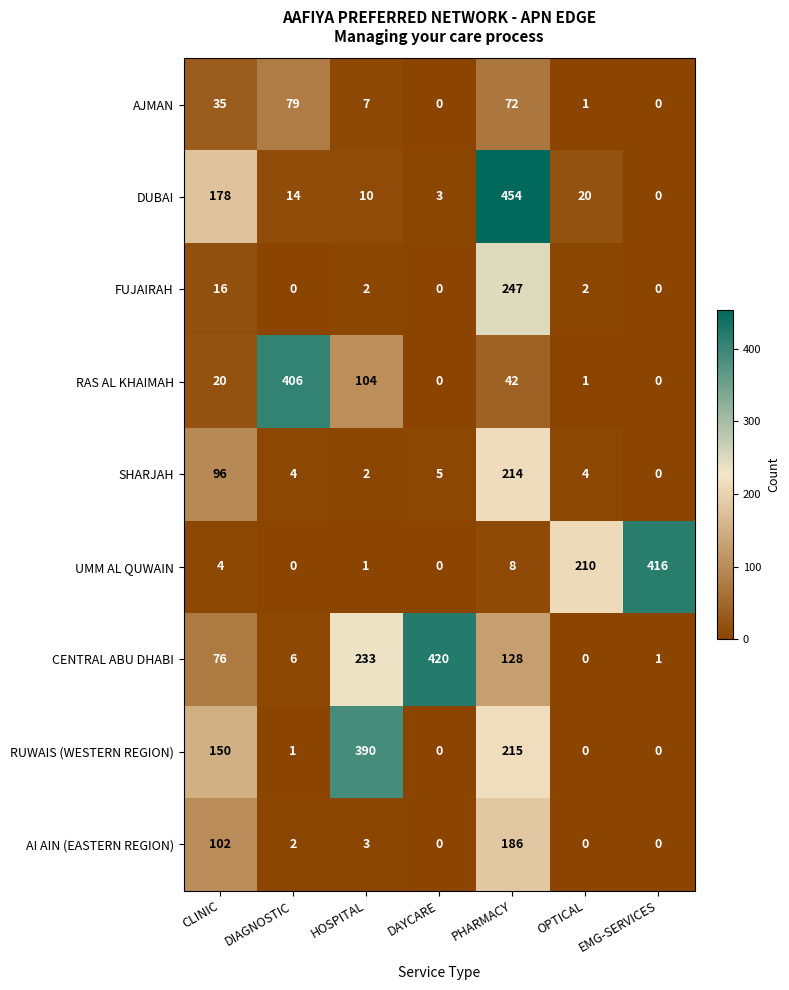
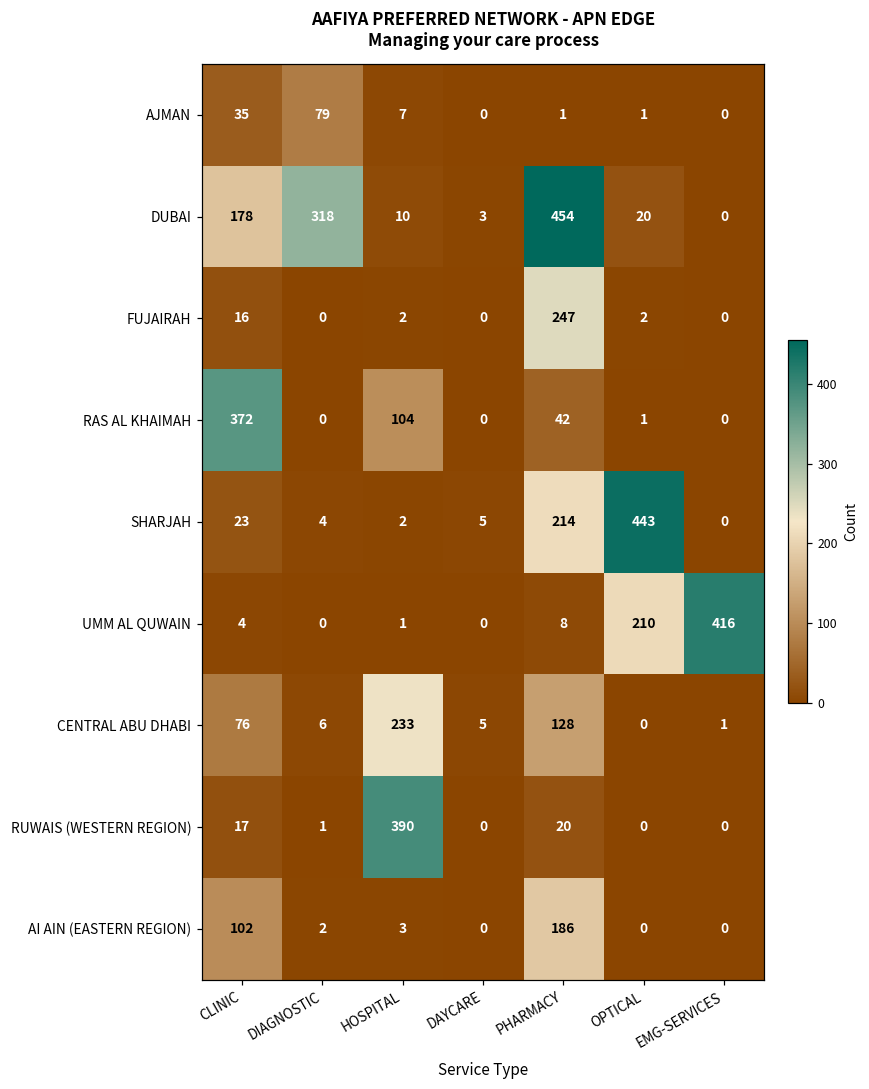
  {
    "AJMAN": {
      "CLINIC": 35,
      "DIAGNOSTIC": 79,
      "HOSPITAL": 7,
      "DAYCARE": 0,
-     "PHARMACY": 72,
+     "PHARMACY": 1,
      "OPTICAL": 1,
      "EMG-SERVICES": 0
    },
    "DUBAI": {
      "CLINIC": 178,
-     "DIAGNOSTIC": 14,
+     "DIAGNOSTIC": 318,
      "HOSPITAL": 10,
      "DAYCARE": 3,
      "PHARMACY": 454,
      "OPTICAL": 20,
      "EMG-SERVICES": 0
    },
    "FUJAIRAH": {
      "CLINIC": 16,
      "DIAGNOSTIC": 0,
      "HOSPITAL": 2,
      "DAYCARE": 0,
      "PHARMACY": 247,
      "OPTICAL": 2,
      "EMG-SERVICES": 0
    },
    "RAS AL KHAIMAH": {
-     "CLINIC": 20,
-     "DIAGNOSTIC": 406,
+     "CLINIC": 372,
+     "DIAGNOSTIC": 0,
      "HOSPITAL": 104,
      "DAYCARE": 0,
      "PHARMACY": 42,
      "OPTICAL": 1,
      "EMG-SERVICES": 0
    },
    "SHARJAH": {
-     "CLINIC": 96,
+     "CLINIC": 23,
      "DIAGNOSTIC": 4,
      "HOSPITAL": 2,
      "DAYCARE": 5,
      "PHARMACY": 214,
-     "OPTICAL": 4,
+     "OPTICAL": 443,
      "EMG-SERVICES": 0
    },
    "UMM AL QUWAIN": {
      "CLINIC": 4,
      "DIAGNOSTIC": 0,
      "HOSPITAL": 1,
      "DAYCARE": 0,
      "PHARMACY": 8,
      "OPTICAL": 210,
      "EMG-SERVICES": 416
    },
    "CENTRAL ABU DHABI": {
      "CLINIC": 76,
      "DIAGNOSTIC": 6,
      "HOSPITAL": 233,
-     "DAYCARE": 420,
+     "DAYCARE": 5,
      "PHARMACY": 128,
      "OPTICAL": 0,
      "EMG-SERVICES": 1
    },
    "RUWAIS (WESTERN REGION)": {
-     "CLINIC": 150,
+     "CLINIC": 17,
      "DIAGNOSTIC": 1,
      "HOSPITAL": 390,
      "DAYCARE": 0,
-     "PHARMACY": 215,
+     "PHARMACY": 20,
      "OPTICAL": 0,
      "EMG-SERVICES": 0
    },
    "AI AIN (EASTERN REGION)": {
      "CLINIC": 102,
      "DIAGNOSTIC": 2,
      "HOSPITAL": 3,
      "DAYCARE": 0,
      "PHARMACY": 186,
      "OPTICAL": 0,
      "EMG-SERVICES": 0
    }
  }
